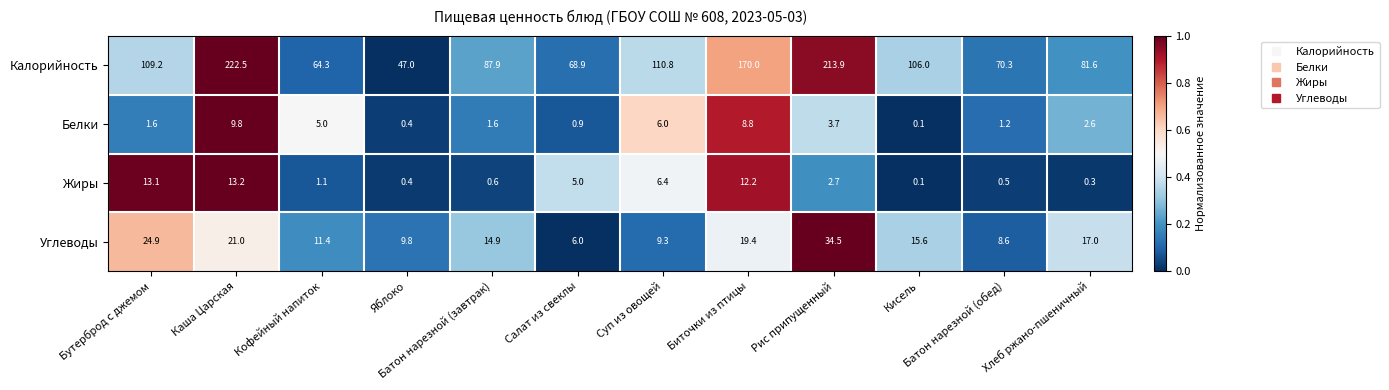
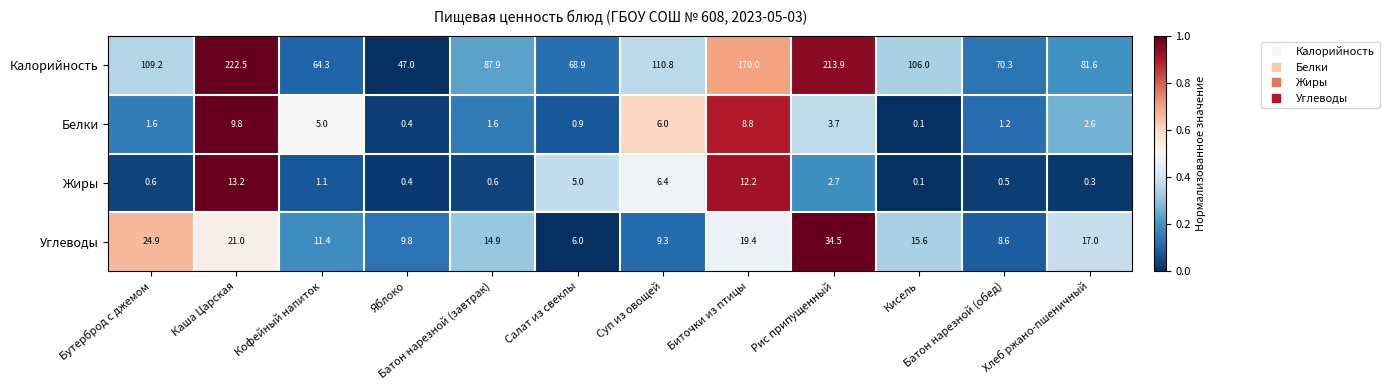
  {
    "Калорийность": {
      "Бутерброд с джемом": 109.2,
      "Каша Царская": 222.5,
      "Кофейный напиток": 64.3,
      "Яблоко": 47.0,
      "Батон нарезной (завтрак)": 87.9,
      "Салат из свеклы": 68.9,
      "Суп из овощей": 110.8,
      "Биточки из птицы": 170.0,
      "Рис припущенный": 213.9,
      "Кисель": 106.0,
      "Батон нарезной (обед)": 70.3,
      "Хлеб ржано-пшеничный": 81.6
    },
    "Белки": {
      "Бутерброд с джемом": 1.6,
      "Каша Царская": 9.8,
      "Кофейный напиток": 5.0,
      "Яблоко": 0.4,
      "Батон нарезной (завтрак)": 1.6,
      "Салат из свеклы": 0.9,
      "Суп из овощей": 6.0,
      "Биточки из птицы": 8.8,
      "Рис припущенный": 3.7,
      "Кисель": 0.1,
      "Батон нарезной (обед)": 1.2,
      "Хлеб ржано-пшеничный": 2.6
    },
    "Жиры": {
-     "Бутерброд с джемом": 13.1,
+     "Бутерброд с джемом": 0.6,
      "Каша Царская": 13.2,
      "Кофейный напиток": 1.1,
      "Яблоко": 0.4,
      "Батон нарезной (завтрак)": 0.6,
      "Салат из свеклы": 5.0,
      "Суп из овощей": 6.4,
      "Биточки из птицы": 12.2,
      "Рис припущенный": 2.7,
      "Кисель": 0.1,
      "Батон нарезной (обед)": 0.5,
      "Хлеб ржано-пшеничный": 0.3
    },
    "Углеводы": {
      "Бутерброд с джемом": 24.9,
      "Каша Царская": 21.0,
      "Кофейный напиток": 11.4,
      "Яблоко": 9.8,
      "Батон нарезной (завтрак)": 14.9,
      "Салат из свеклы": 6.0,
      "Суп из овощей": 9.3,
      "Биточки из птицы": 19.4,
      "Рис припущенный": 34.5,
      "Кисель": 15.6,
      "Батон нарезной (обед)": 8.6,
      "Хлеб ржано-пшеничный": 17.0
    }
  }
